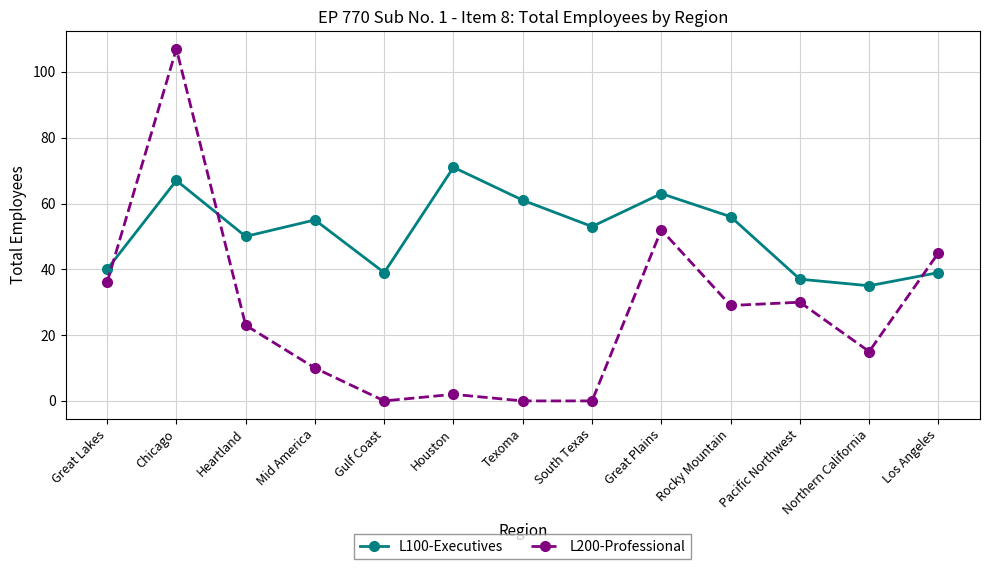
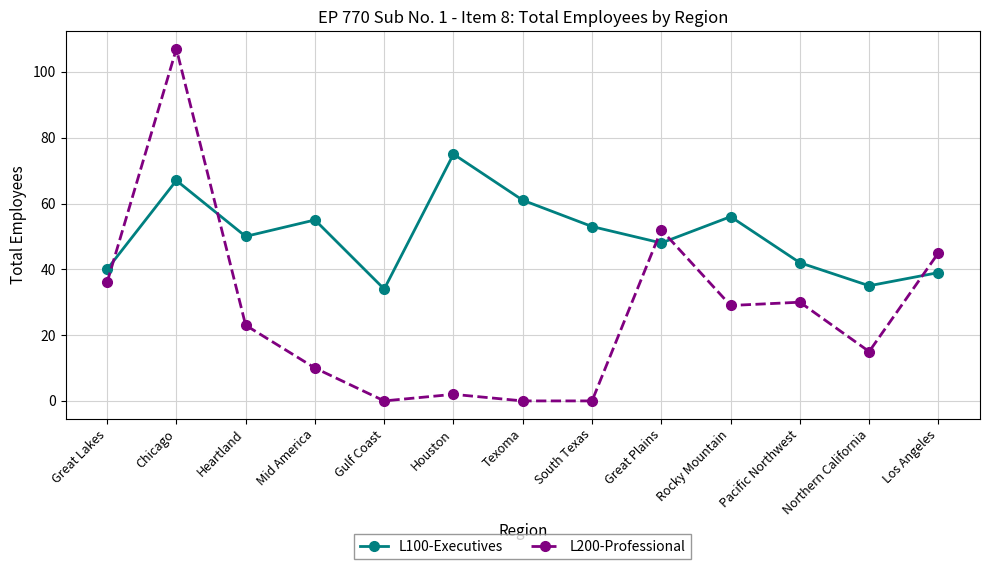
  {
    "L100-Executives": {
      "Great Lakes": 40,
      "Chicago": 67,
      "Heartland": 50,
      "Mid America": 55,
-     "Gulf Coast": 39,
-     "Houston": 71,
+     "Gulf Coast": 34,
+     "Houston": 75,
      "Texoma": 61,
      "South Texas": 53,
-     "Great Plains": 63,
+     "Great Plains": 48,
      "Rocky Mountain": 56,
-     "Pacific Northwest": 37,
+     "Pacific Northwest": 42,
      "Northern California": 35,
      "Los Angeles": 39
    },
    "L200-Professional": {
      "Great Lakes": 36,
      "Chicago": 107,
      "Heartland": 23,
      "Mid America": 10,
      "Gulf Coast": 0,
      "Houston": 2,
      "Texoma": 0,
      "South Texas": 0,
      "Great Plains": 52,
      "Rocky Mountain": 29,
      "Pacific Northwest": 30,
      "Northern California": 15,
      "Los Angeles": 45
    }
  }
